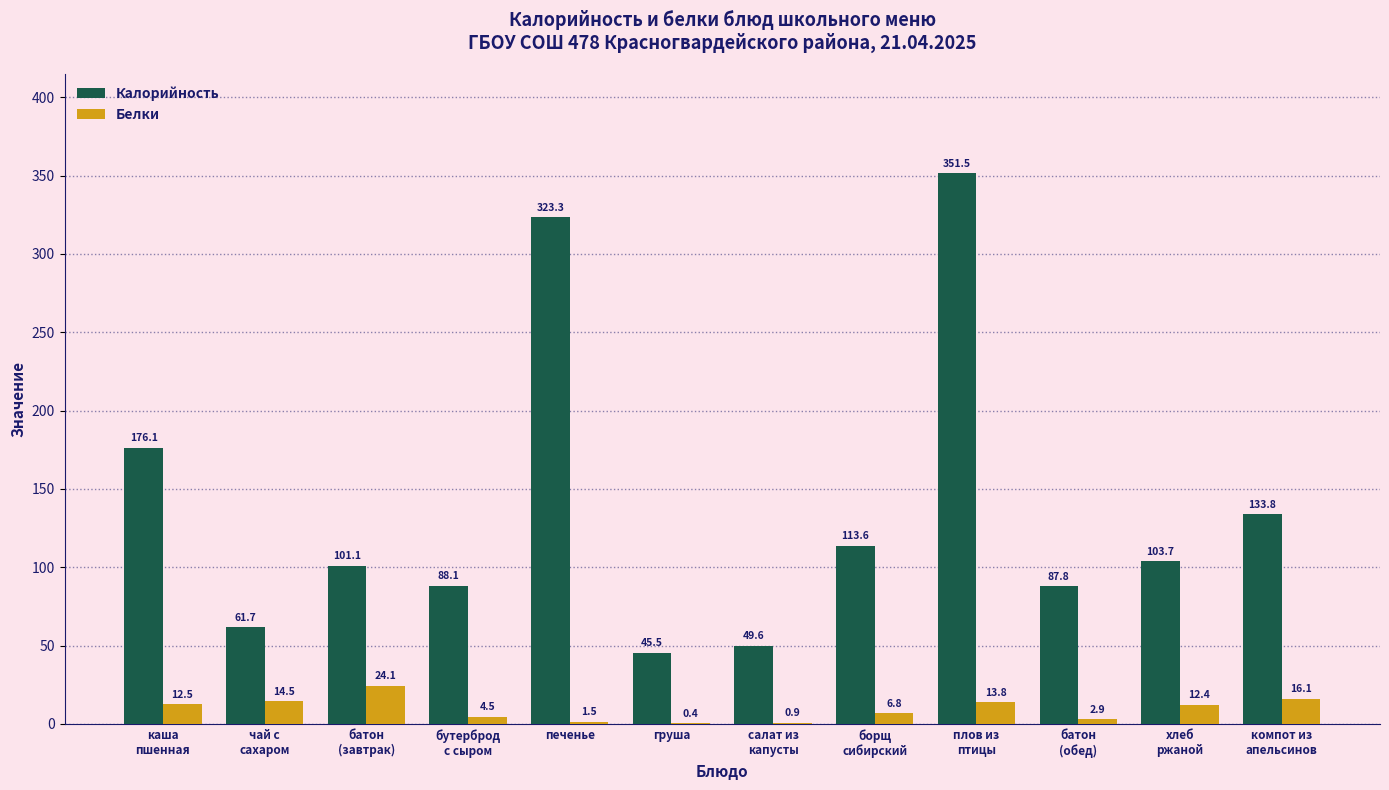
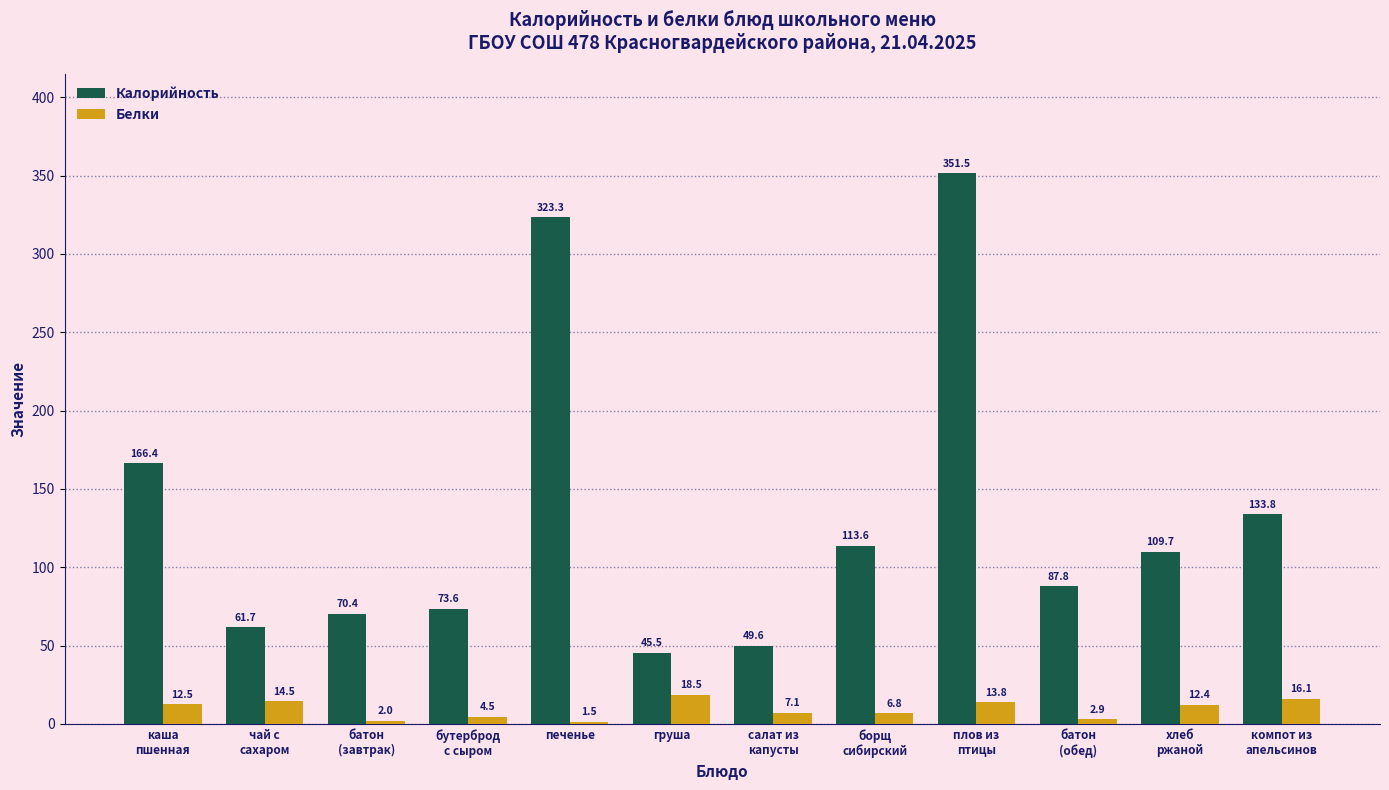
  {
    "Калорийность": {
-     "каша пшенная": 176.1,
+     "каша пшенная": 166.4,
      "чай с сахаром": 61.7,
-     "батон (завтрак)": 101.1,
-     "бутерброд с сыром": 88.1,
+     "батон (завтрак)": 70.4,
+     "бутерброд с сыром": 73.6,
      "печенье": 323.3,
      "груша": 45.5,
      "салат из капусты": 49.6,
      "борщ сибирский": 113.6,
      "плов из птицы": 351.5,
      "батон (обед)": 87.8,
-     "хлеб ржаной": 103.7,
+     "хлеб ржаной": 109.7,
      "компот из апельсинов": 133.8
    },
    "Белки": {
      "каша пшенная": 12.5,
      "чай с сахаром": 14.5,
-     "батон (завтрак)": 24.1,
+     "батон (завтрак)": 2.0,
      "бутерброд с сыром": 4.5,
      "печенье": 1.5,
-     "груша": 0.4,
-     "салат из капусты": 0.9,
+     "груша": 18.5,
+     "салат из капусты": 7.1,
      "борщ сибирский": 6.8,
      "плов из птицы": 13.8,
      "батон (обед)": 2.9,
      "хлеб ржаной": 12.4,
      "компот из апельсинов": 16.1
    }
  }
